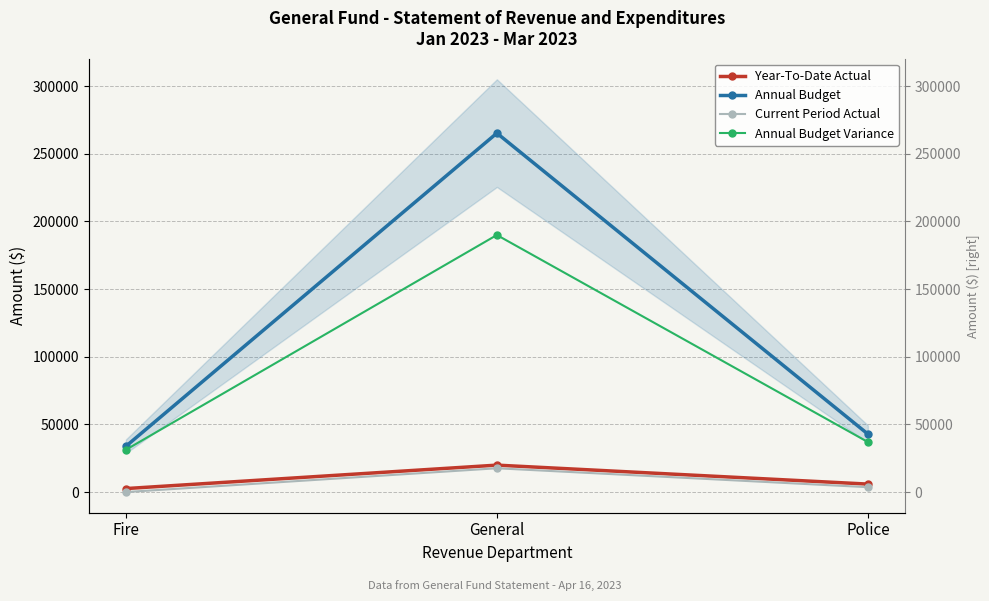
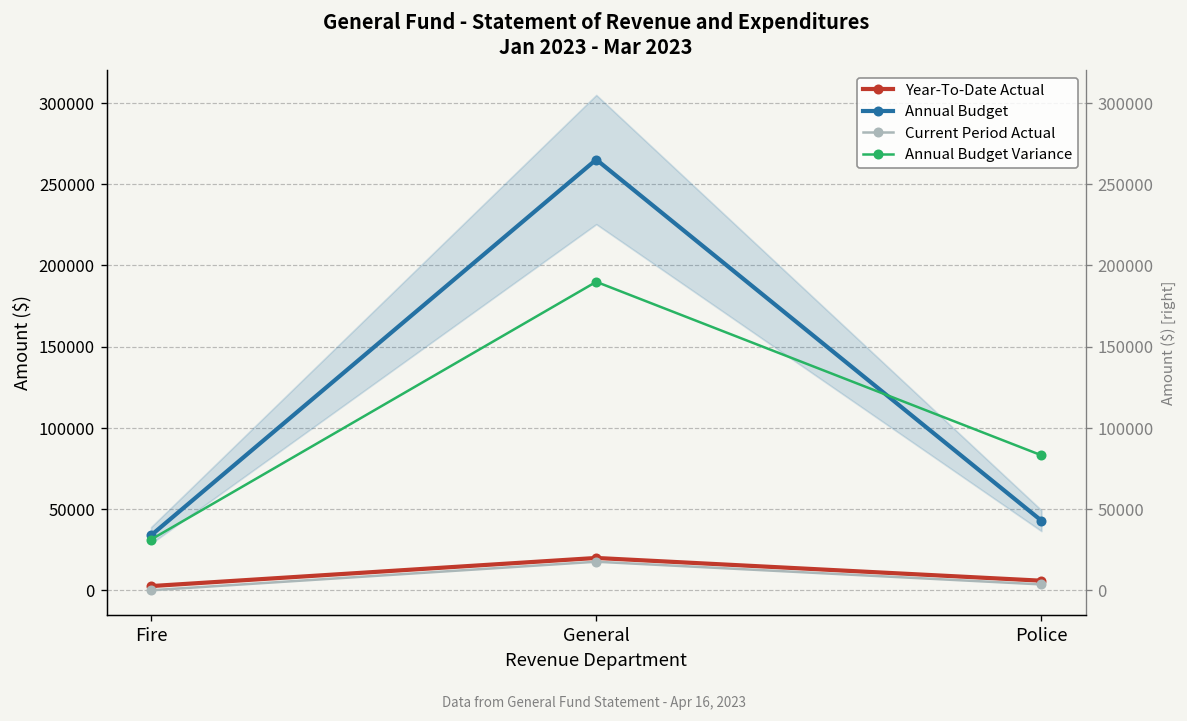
  {
    "Year-To-Date Actual": {
      "Fire": 3000,
      "General": 20000,
      "Police": 6000
    },
    "Current Period Actual": {
      "Fire": 0,
      "General": 18000,
      "Police": 4000
    },
    "Annual Budget Variance": {
      "Fire": 31000,
      "General": 190000,
-     "Police": 37000
+     "Police": 83000
    }
  }
